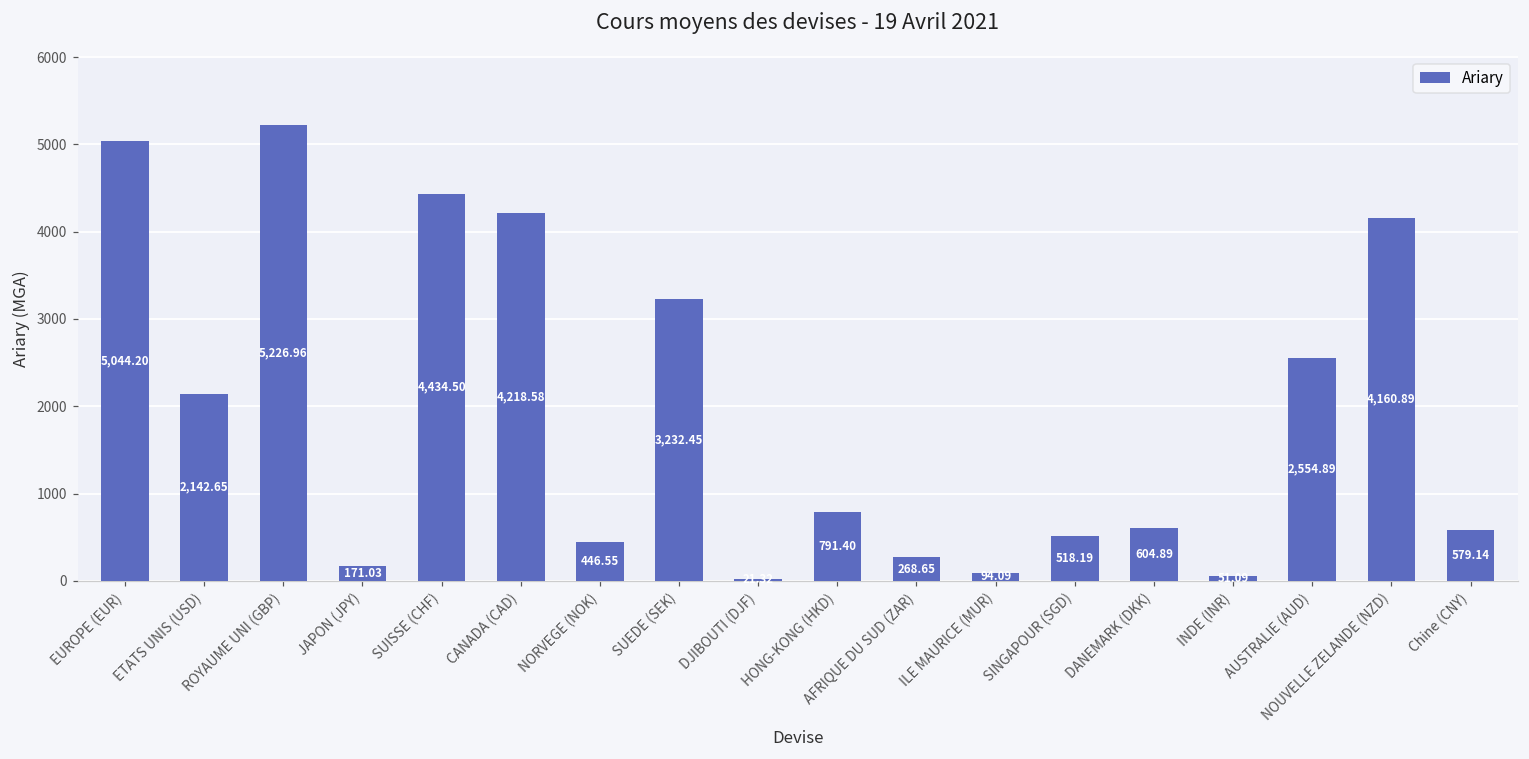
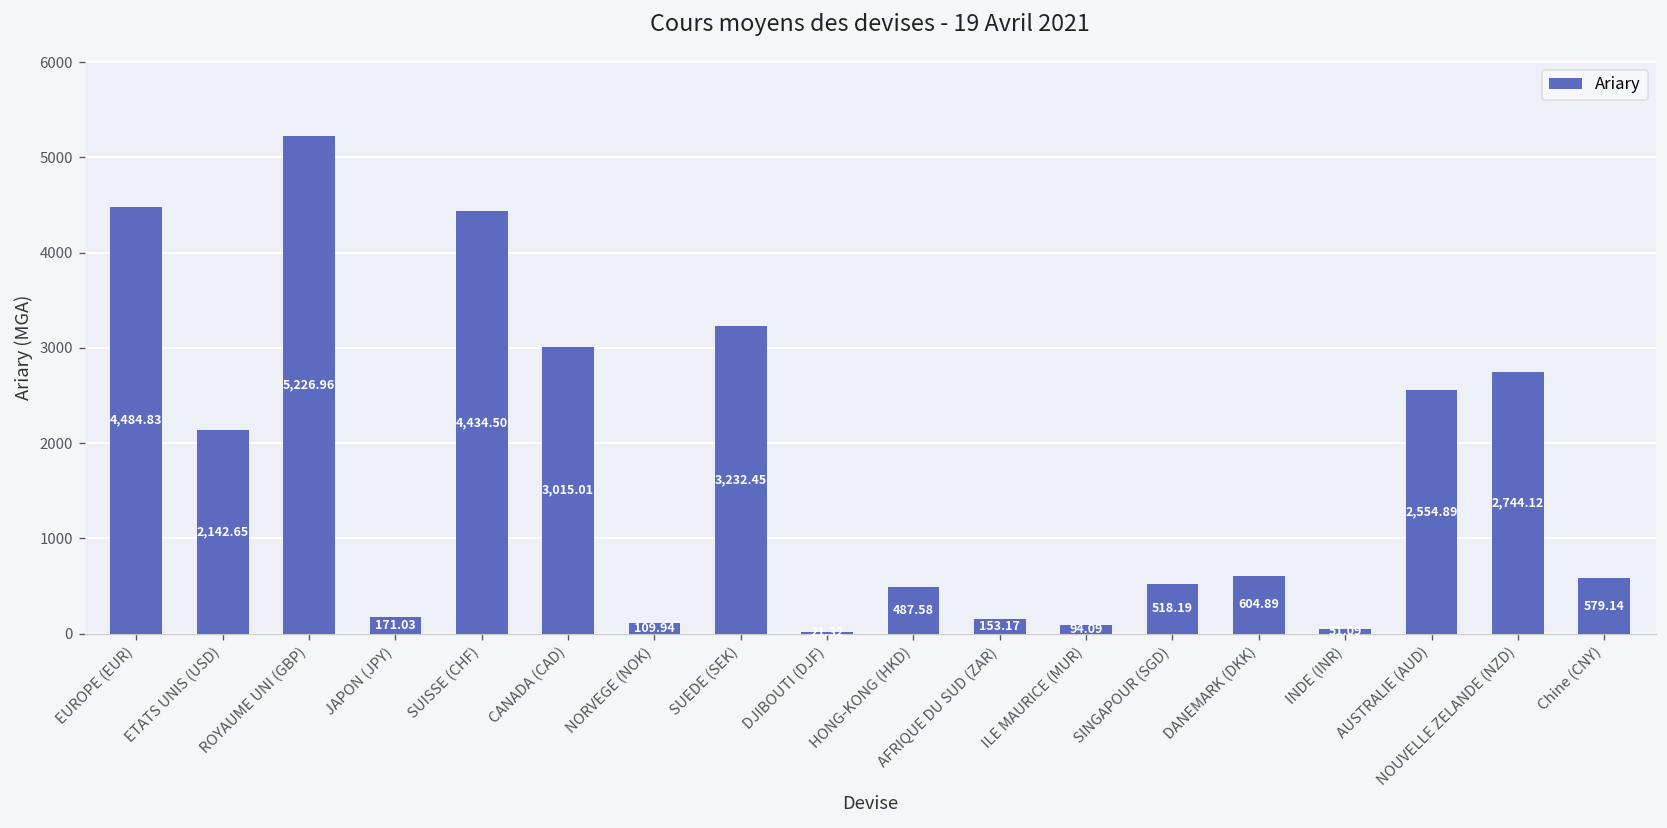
  {
-   "EUROPE (EUR)": "5,044.20",
+   "EUROPE (EUR)": "4,484.83",
    "ETATS UNIS (USD)": "2,142.65",
    "ROYAUME UNI (GBP)": "5,226.96",
    "JAPON (JPY)": "171.03",
    "SUISSE (CHF)": "4,434.50",
-   "CANADA (CAD)": "4,218.58",
-   "NORVEGE (NOK)": "446.55",
+   "CANADA (CAD)": "3,015.01",
+   "NORVEGE (NOK)": "109.94",
    "SUEDE (SEK)": "3,232.45",
-   "HONG-KONG (HKD)": "791.40",
-   "AFRIQUE DU SUD (ZAR)": "268.65",
+   "HONG-KONG (HKD)": "487.58",
+   "AFRIQUE DU SUD (ZAR)": "153.17",
    "ILE MAURICE (MUR)": "94.09",
    "SINGAPOUR (SGD)": "518.19",
    "DANEMARK (DKK)": "604.89",
    "AUSTRALIE (AUD)": "2,554.89",
-   "NOUVELLE ZELANDE (NZD)": "4,160.89",
+   "NOUVELLE ZELANDE (NZD)": "2,744.12",
    "Chine (CNY)": "579.14"
  }
